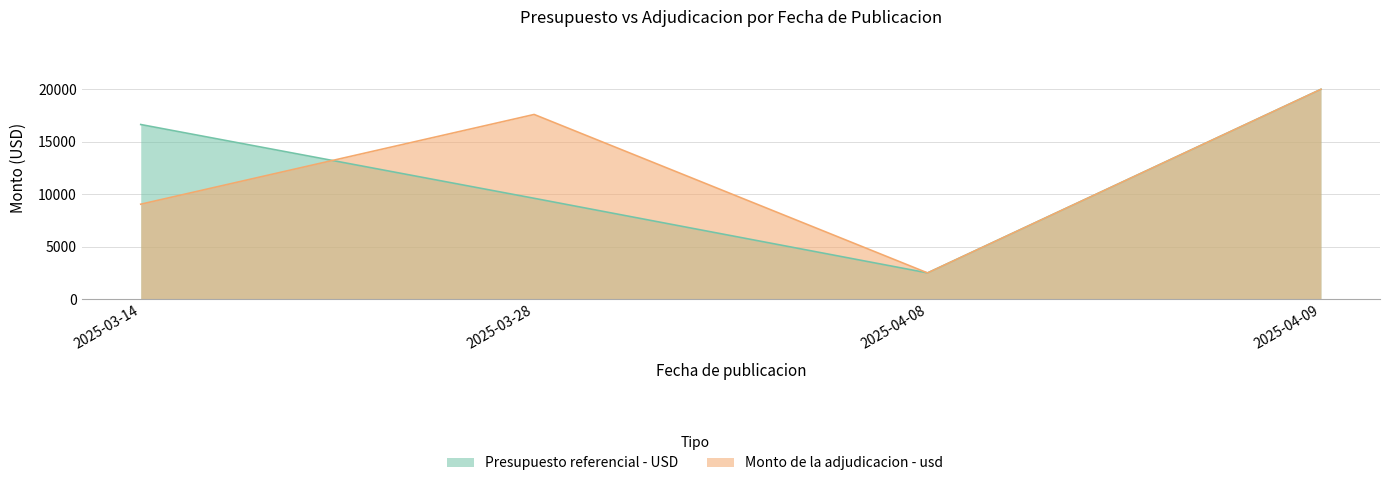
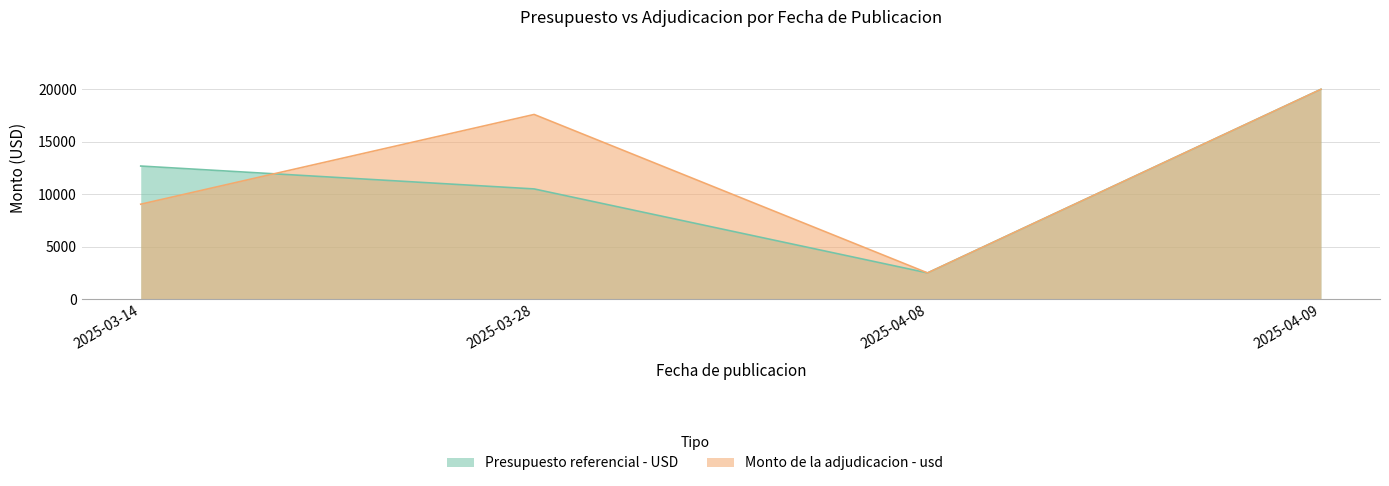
  {
    "Presupuesto referencial - USD": {
-     "2025-03-14": 16600,
-     "2025-03-28": 9600
+     "2025-03-14": 12700,
+     "2025-03-28": 10500
    },
    "Monto de la adjudicacion - usd": {
      "2025-03-14": 9000,
      "2025-03-28": 17600
    }
  }
